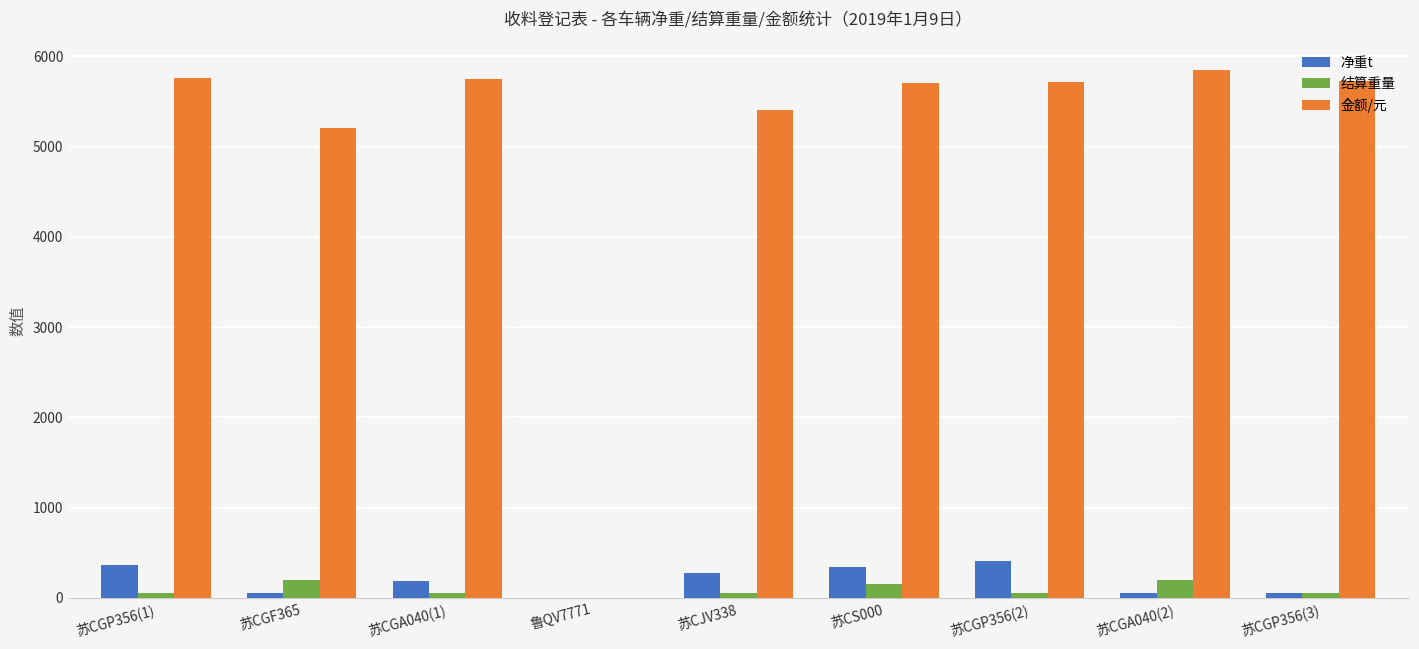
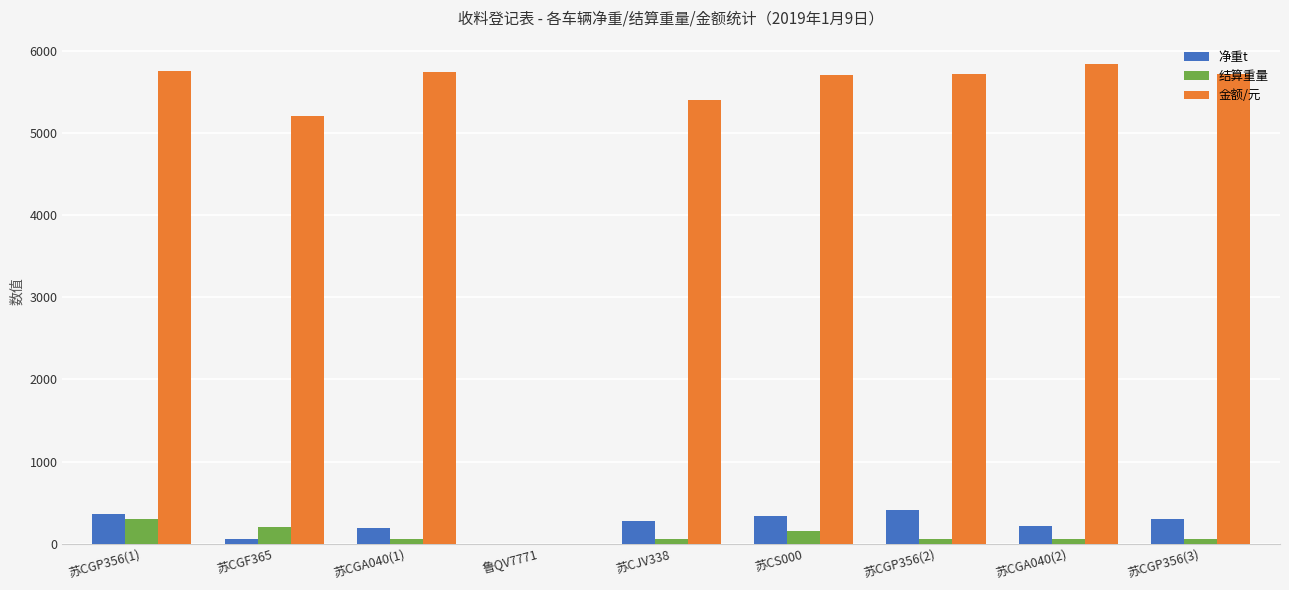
  {
    "净重t": {
      "苏CGP356(1)": 400,
      "苏CGF365": 100,
      "苏CGA040(1)": 200,
      "鲁QV7771": 0,
      "苏CJV338": 300,
      "苏CS000": 300,
      "苏CGP356(2)": 400,
-     "苏CGA040(2)": 100,
-     "苏CGP356(3)": 100
+     "苏CGA040(2)": 200,
+     "苏CGP356(3)": 300
    },
    "结算重量": {
-     "苏CGP356(1)": 100,
+     "苏CGP356(1)": 300,
      "苏CGF365": 200,
      "苏CGA040(1)": 100,
      "鲁QV7771": 0,
      "苏CJV338": 100,
      "苏CS000": 200,
      "苏CGP356(2)": 100,
-     "苏CGA040(2)": 200,
+     "苏CGA040(2)": 100,
      "苏CGP356(3)": 100
    },
    "金额/元": {
      "苏CGP356(1)": 5800,
      "苏CGF365": 5200,
      "苏CGA040(1)": 5800,
      "鲁QV7771": 0,
      "苏CJV338": 5400,
      "苏CS000": 5700,
      "苏CGP356(2)": 5700,
      "苏CGA040(2)": 5900,
      "苏CGP356(3)": 5700
    }
  }
